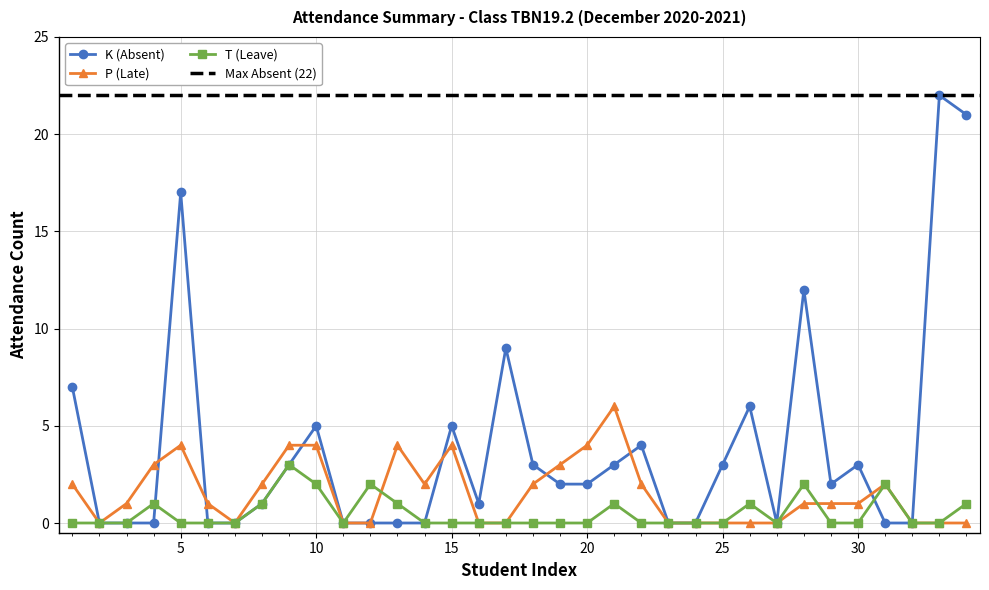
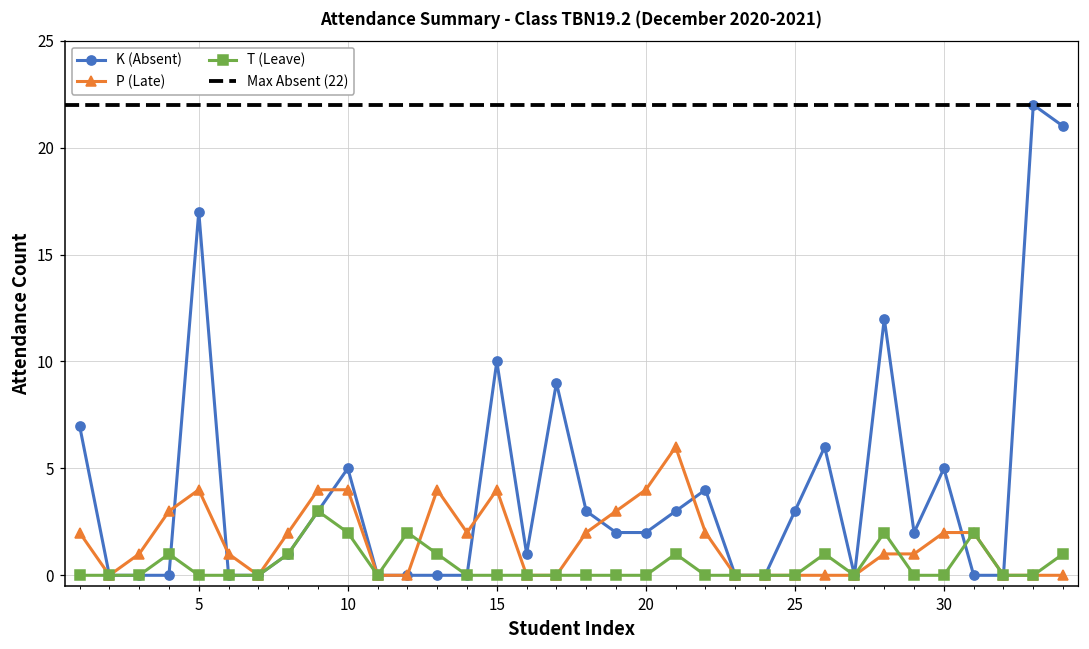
  {
    "K (Absent)": {
      "5": 17,
      "10": 5,
-     "15": 5,
+     "15": 10,
      "20": 2,
      "25": 3,
-     "30": 3
+     "30": 5
    },
    "P (Late)": {
      "5": 4,
      "10": 4,
      "15": 4,
      "20": 4,
-     "30": 1
+     "30": 2
    },
    "T (Leave)": {
      "5": 0,
      "10": 2,
      "15": 0,
      "20": 0,
      "30": 0
    }
  }
